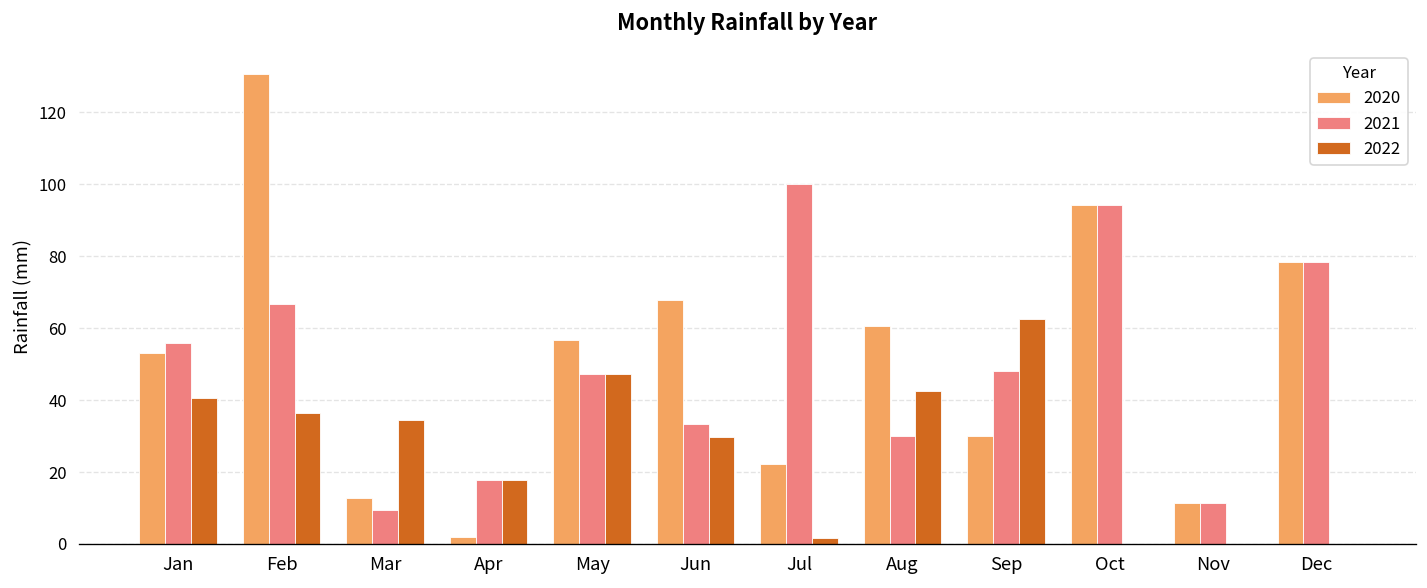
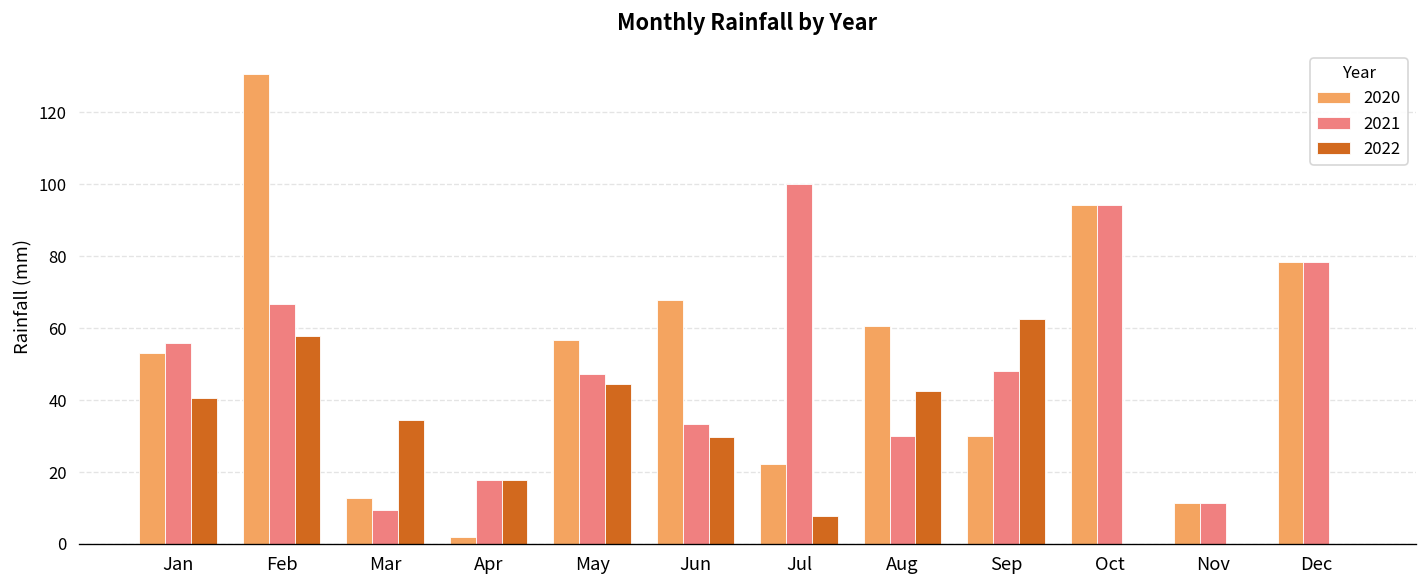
  {
    "2022": {
      "Jan": 41,
-     "Feb": 36,
+     "Feb": 58,
      "Mar": 35,
      "Apr": 18,
-     "May": 47,
+     "May": 45,
      "Jun": 30,
-     "Jul": 2,
+     "Jul": 8,
      "Aug": 42,
      "Sep": 63,
      "Oct": 0,
      "Nov": 0,
      "Dec": 0
    }
  }
